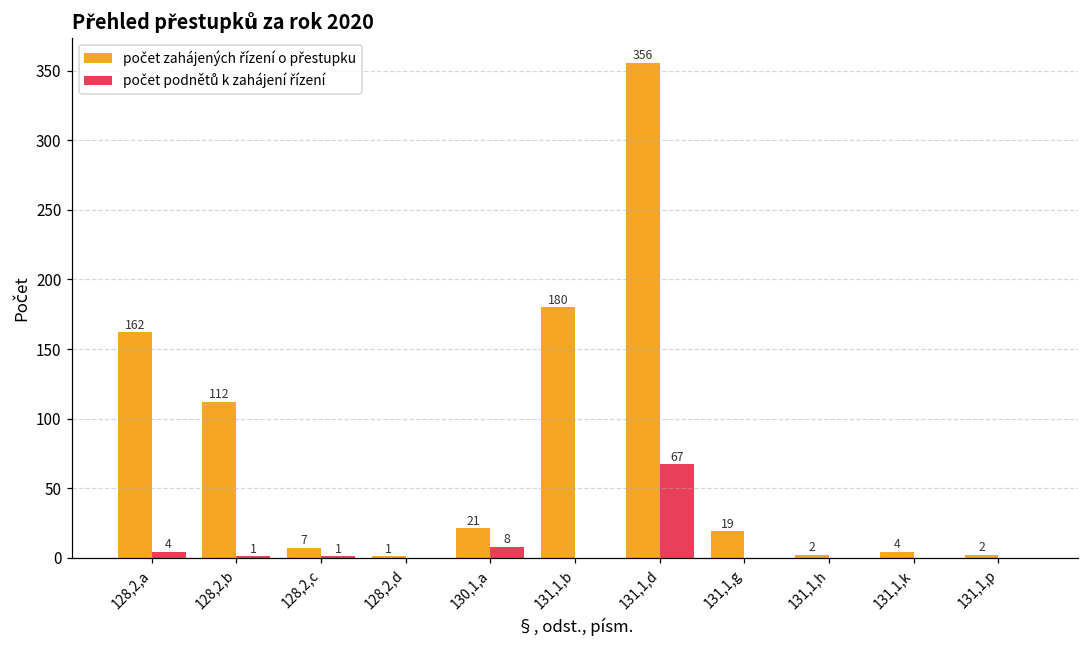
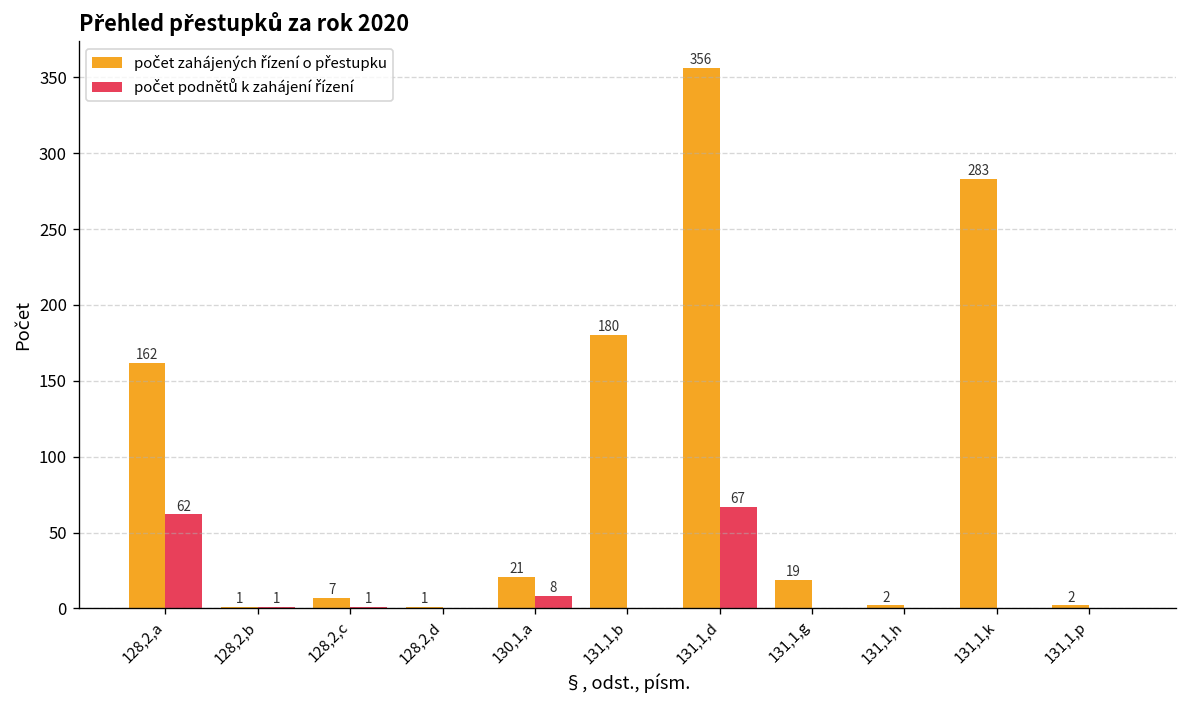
  {
    "počet zahájených řízení o přestupku": {
      "128,2,a": 162,
-     "128,2,b": 112,
+     "128,2,b": 1,
      "128,2,c": 7,
      "128,2,d": 1,
      "130,1,a": 21,
      "131,1,b": 180,
      "131,1,d": 356,
      "131,1,g": 19,
      "131,1,h": 2,
-     "131,1,k": 4,
+     "131,1,k": 283,
      "131,1,p": 2
    },
    "počet podnětů k zahájení řízení": {
-     "128,2,a": 4,
+     "128,2,a": 62,
      "128,2,b": 1,
      "128,2,c": 1,
      "130,1,a": 8,
      "131,1,d": 67
    }
  }
